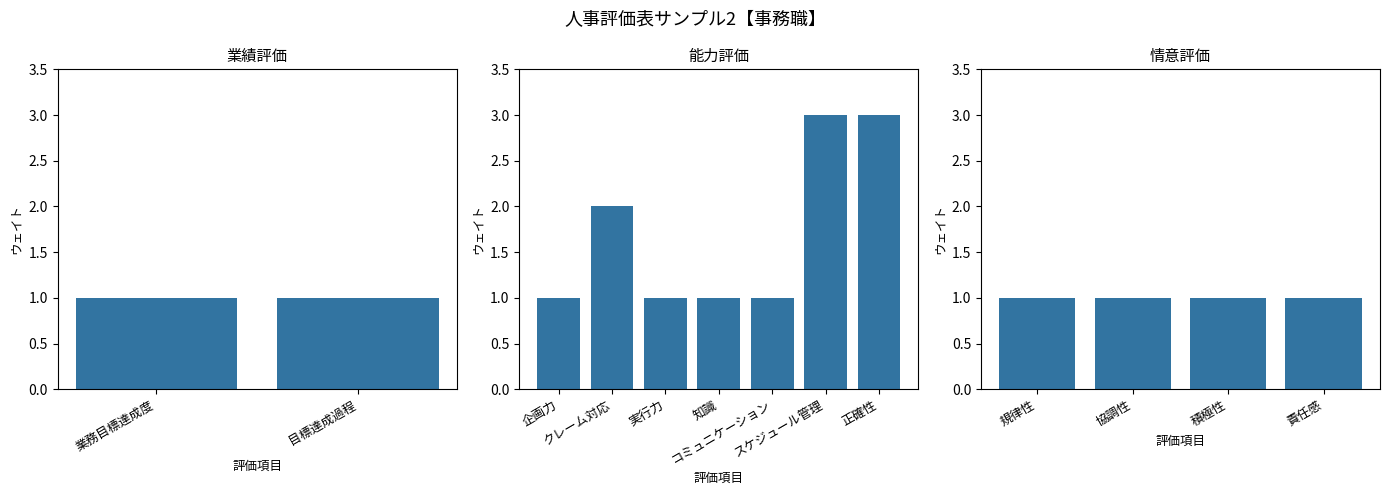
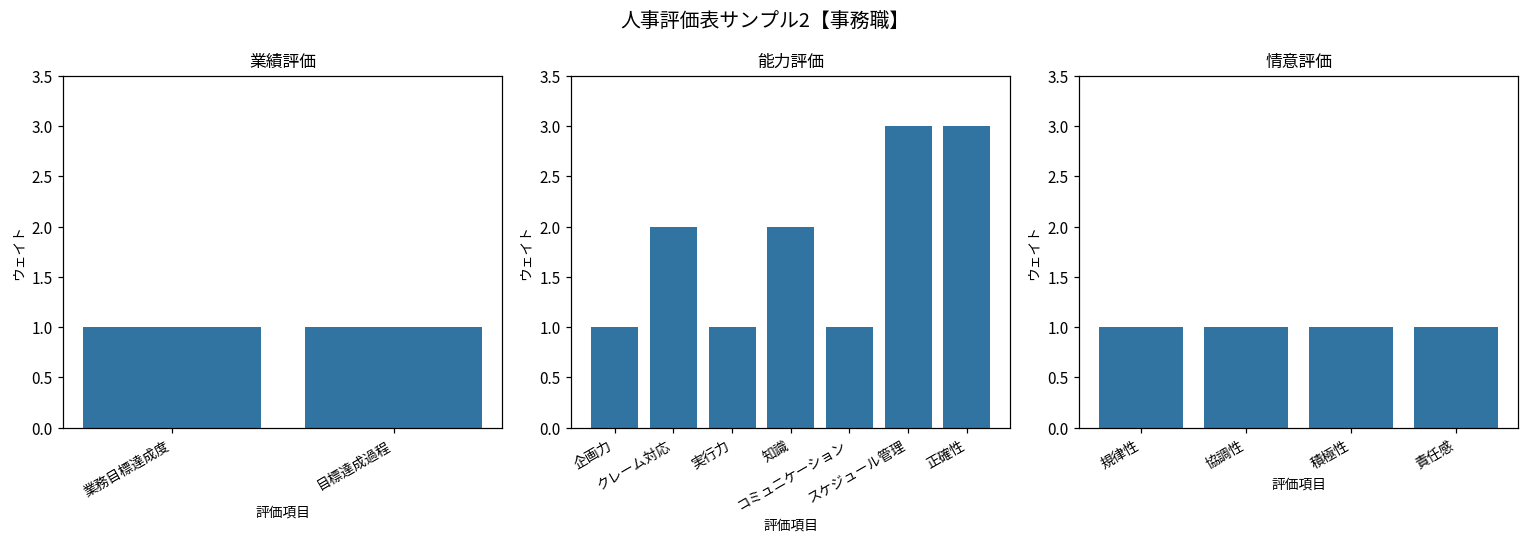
  {
    "業績評価": {
      "業務目標達成度": 1.0,
      "目標達成過程": 1.0
    },
    "能力評価": {
      "企画力": 1,
      "クレーム対応": 2,
      "実行力": 1,
-     "知識": 1,
+     "知識": 2,
      "コミュニケーション": 1,
      "スケジュール管理": 3,
      "正確性": 3
    },
    "情意評価": {
      "規律性": 1.0,
      "協調性": 1.0,
      "積極性": 1.0,
      "責任感": 1.0
    }
  }
